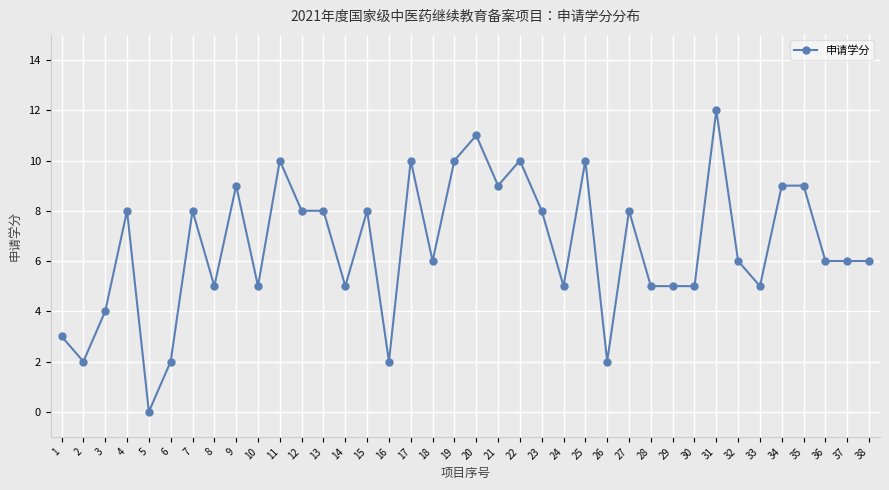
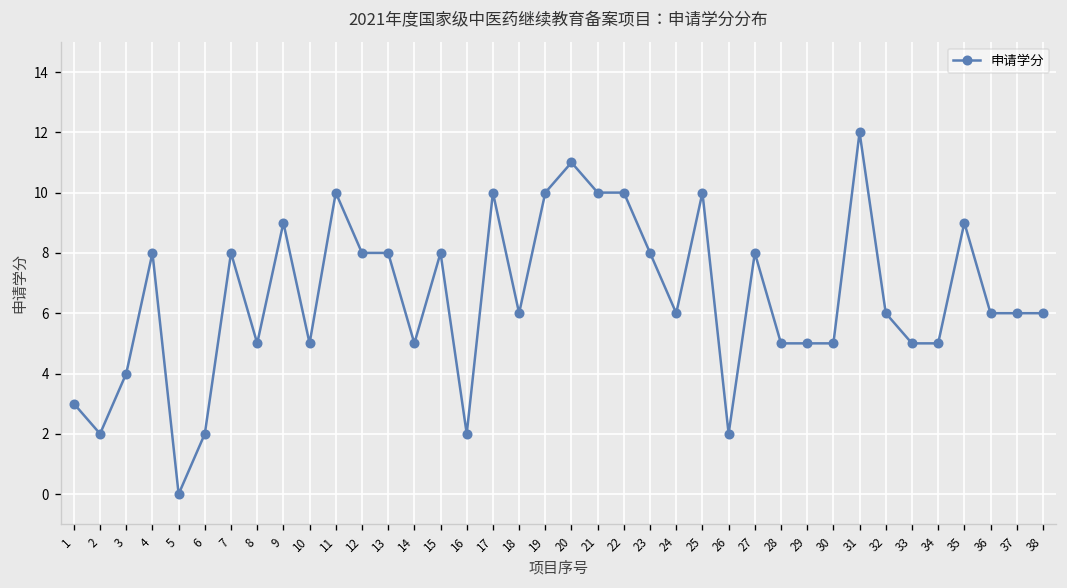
  {
    "1": 3,
    "2": 2,
    "3": 4,
    "4": 8,
    "5": 0,
    "6": 2,
    "7": 8,
    "8": 5,
    "9": 9,
    "10": 5,
    "11": 10,
    "12": 8,
    "13": 8,
    "14": 5,
    "15": 8,
    "16": 2,
    "17": 10,
    "18": 6,
    "19": 10,
    "20": 11,
-   "21": 9,
+   "21": 10,
    "22": 10,
    "23": 8,
-   "24": 5,
+   "24": 6,
    "25": 10,
    "26": 2,
    "27": 8,
    "28": 5,
    "29": 5,
    "30": 5,
    "31": 12,
    "32": 6,
    "33": 5,
-   "34": 9,
+   "34": 5,
    "35": 9,
    "36": 6,
    "37": 6,
    "38": 6
  }
